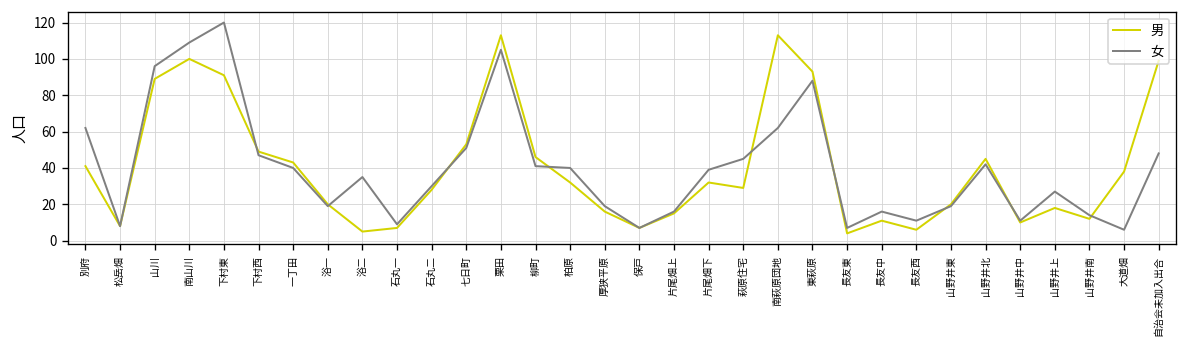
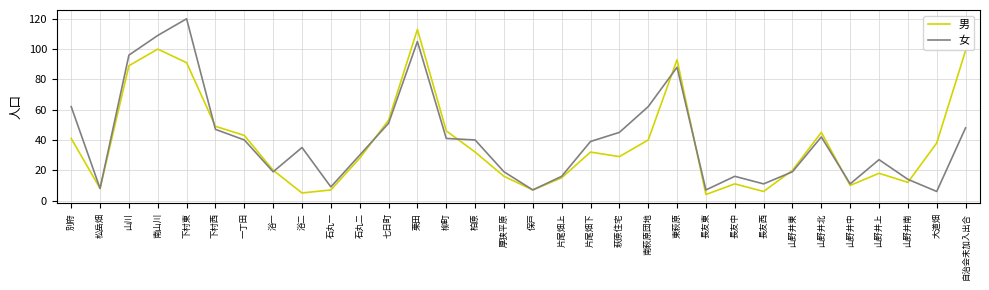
  {
    "男": {
      "別府": 41,
      "山川": 89,
      "南山川": 100,
      "下村東": 91,
      "下村西": 49,
      "一丁田": 43,
      "浴二": 5,
      "石丸一": 7,
      "石丸二": 28,
      "七日町": 53,
      "栗田": 113,
      "柳町": 46,
      "柏原": 32,
      "厚狭平原": 16,
      "片尾畑下": 32,
      "萩原住宅": 29,
-     "南萩原団地": 113,
+     "南萩原団地": 40,
      "東萩原": 93,
      "長友東": 4,
      "長友中": 11,
      "長友西": 6,
      "山野井北": 45,
      "山野井上": 18,
      "山野井南": 12,
      "大道畑": 38,
      "自治会未加入出合": 99
    },
    "女": {
      "別府": 62,
      "山川": 96,
      "南山川": 109,
      "下村東": 120,
      "下村西": 47,
      "一丁田": 40,
      "浴二": 35,
      "石丸一": 9,
      "石丸二": 30,
      "七日町": 51,
      "栗田": 105,
      "柳町": 41,
      "柏原": 40,
      "厚狭平原": 19,
      "片尾畑下": 39,
      "萩原住宅": 45,
      "南萩原団地": 62,
      "東萩原": 88,
      "長友東": 7,
      "長友中": 16,
      "長友西": 11,
      "山野井北": 42,
      "山野井上": 27,
      "山野井南": 14,
      "大道畑": 6,
      "自治会未加入出合": 48
    }
  }
